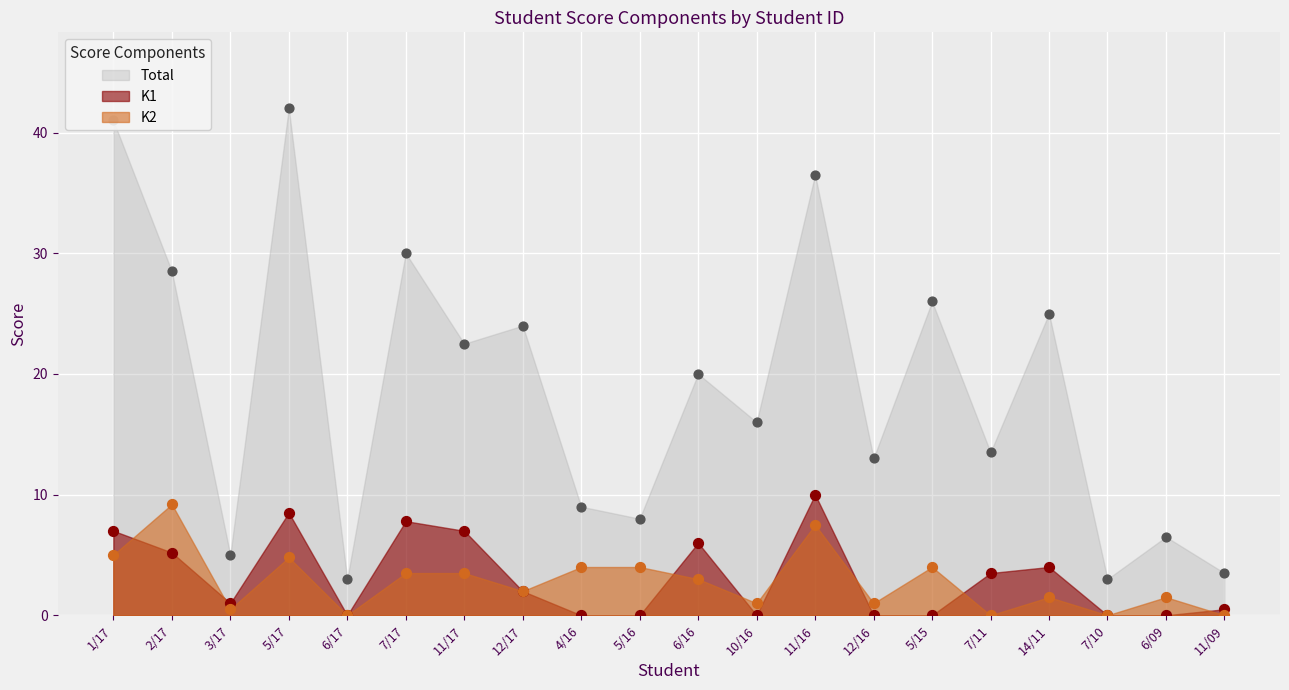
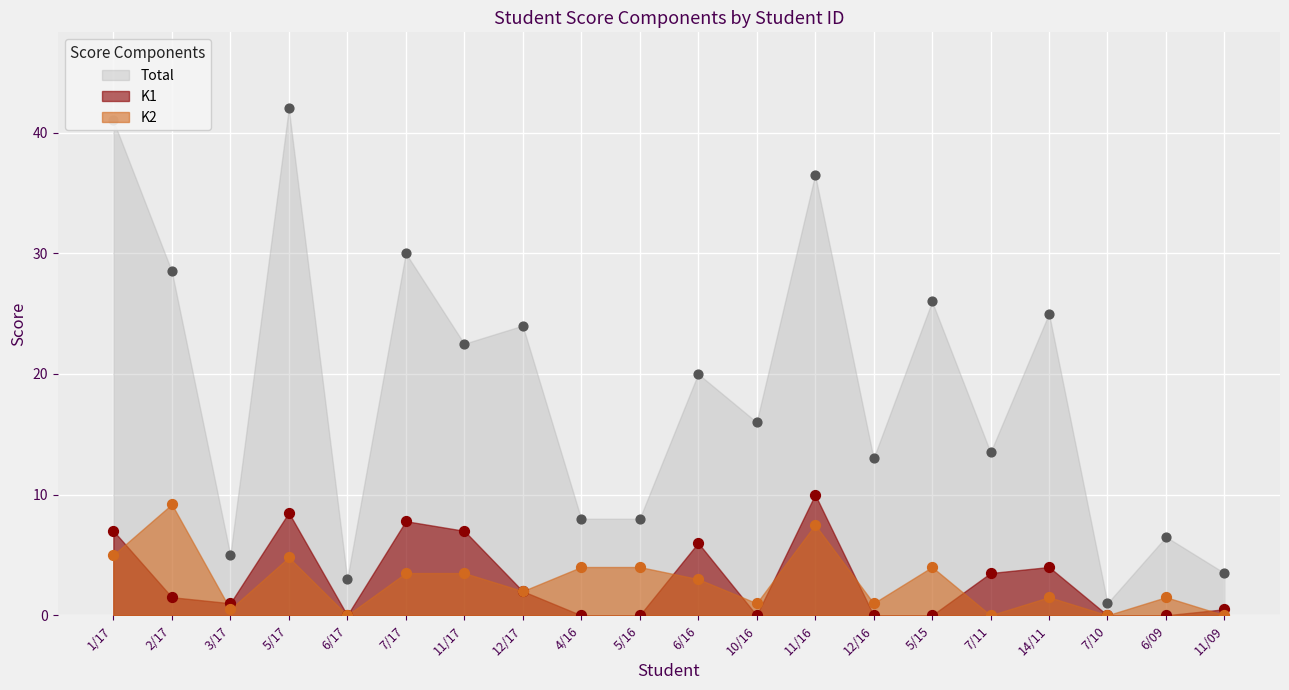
  {
    "Total": {
      "2/17": 28.5,
      "3/17": 5,
      "5/17": 42,
      "6/17": 3,
      "7/17": 30,
      "11/17": 22.5,
      "12/17": 24,
-     "4/16": 9,
+     "4/16": 8,
      "5/16": 8,
      "6/16": 20,
      "10/16": 16,
      "11/16": 36.5,
      "12/16": 13,
      "5/15": 26,
      "7/11": 13.5,
      "14/11": 25,
-     "7/10": 3,
+     "7/10": 1,
      "6/09": 6.5,
      "11/09": 3.5
    },
    "K1": {
      "1/17": 7.0,
-     "2/17": 5.2,
+     "2/17": 1.5,
      "3/17": 1.0,
      "5/17": 8.5,
      "7/17": 7.8,
      "11/17": 7.0,
      "4/16": 0.0,
      "5/16": 0.0,
      "6/16": 6.0,
      "10/16": 0.0,
      "11/16": 10.0,
      "12/16": 0.0,
      "5/15": 0.0,
      "7/11": 3.5,
      "14/11": 4.0,
      "6/09": 0.0,
      "11/09": 0.5
    },
    "K2": {
      "1/17": 5.0,
      "2/17": 9.2,
      "3/17": 0.5,
      "5/17": 4.8,
      "7/17": 3.5,
      "11/17": 3.5,
      "4/16": 4.0,
      "5/16": 4.0,
      "6/16": 3.0,
      "10/16": 1.0,
      "11/16": 7.5,
      "12/16": 1.0,
      "5/15": 4.0,
      "7/11": 0.0,
      "14/11": 1.5,
      "6/09": 1.5,
      "11/09": 0.0
    }
  }
